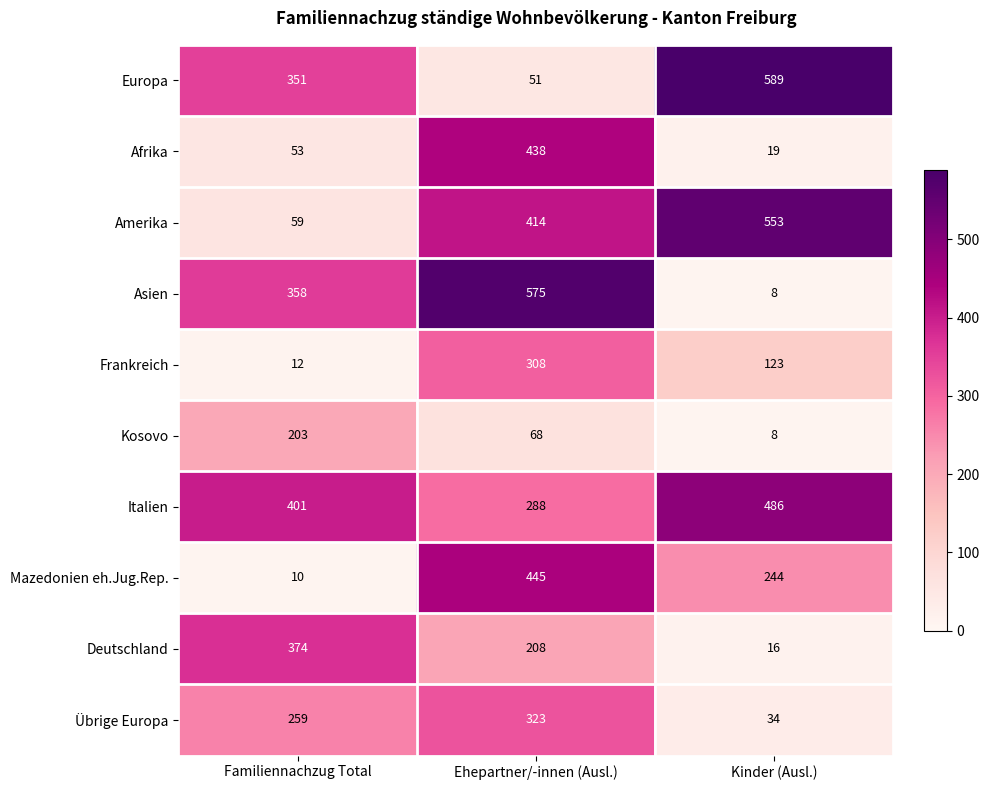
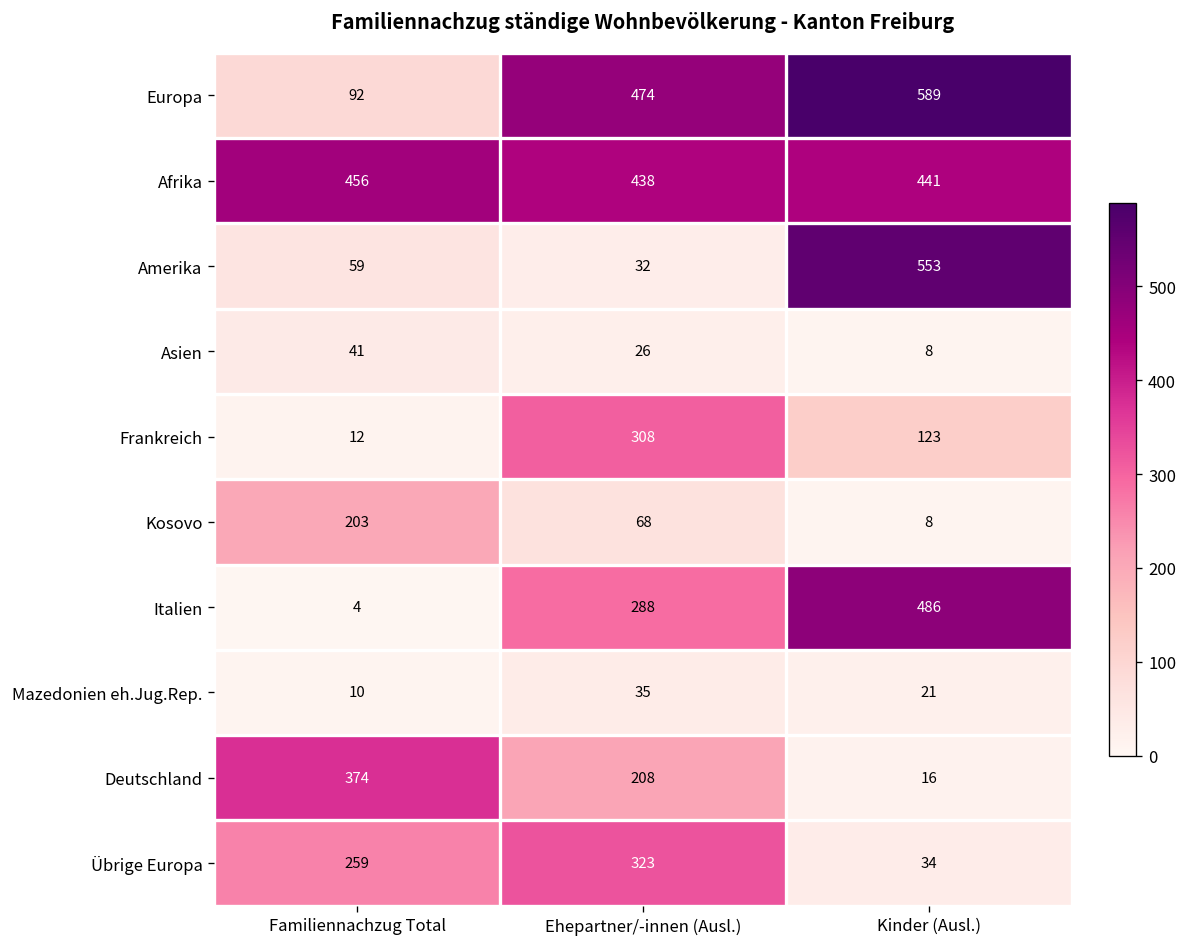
  {
    "Europa": {
-     "Familiennachzug Total": 351,
-     "Ehepartner/-innen (Ausl.)": 51,
+     "Familiennachzug Total": 92,
+     "Ehepartner/-innen (Ausl.)": 474,
      "Kinder (Ausl.)": 589
    },
    "Afrika": {
-     "Familiennachzug Total": 53,
+     "Familiennachzug Total": 456,
      "Ehepartner/-innen (Ausl.)": 438,
-     "Kinder (Ausl.)": 19
+     "Kinder (Ausl.)": 441
    },
    "Amerika": {
      "Familiennachzug Total": 59,
-     "Ehepartner/-innen (Ausl.)": 414,
+     "Ehepartner/-innen (Ausl.)": 32,
      "Kinder (Ausl.)": 553
    },
    "Asien": {
-     "Familiennachzug Total": 358,
-     "Ehepartner/-innen (Ausl.)": 575,
+     "Familiennachzug Total": 41,
+     "Ehepartner/-innen (Ausl.)": 26,
      "Kinder (Ausl.)": 8
    },
    "Frankreich": {
      "Familiennachzug Total": 12,
      "Ehepartner/-innen (Ausl.)": 308,
      "Kinder (Ausl.)": 123
    },
    "Kosovo": {
      "Familiennachzug Total": 203,
      "Ehepartner/-innen (Ausl.)": 68,
      "Kinder (Ausl.)": 8
    },
    "Italien": {
-     "Familiennachzug Total": 401,
+     "Familiennachzug Total": 4,
      "Ehepartner/-innen (Ausl.)": 288,
      "Kinder (Ausl.)": 486
    },
    "Mazedonien eh.Jug.Rep.": {
      "Familiennachzug Total": 10,
-     "Ehepartner/-innen (Ausl.)": 445,
-     "Kinder (Ausl.)": 244
+     "Ehepartner/-innen (Ausl.)": 35,
+     "Kinder (Ausl.)": 21
    },
    "Deutschland": {
      "Familiennachzug Total": 374,
      "Ehepartner/-innen (Ausl.)": 208,
      "Kinder (Ausl.)": 16
    },
    "Übrige Europa": {
      "Familiennachzug Total": 259,
      "Ehepartner/-innen (Ausl.)": 323,
      "Kinder (Ausl.)": 34
    }
  }
